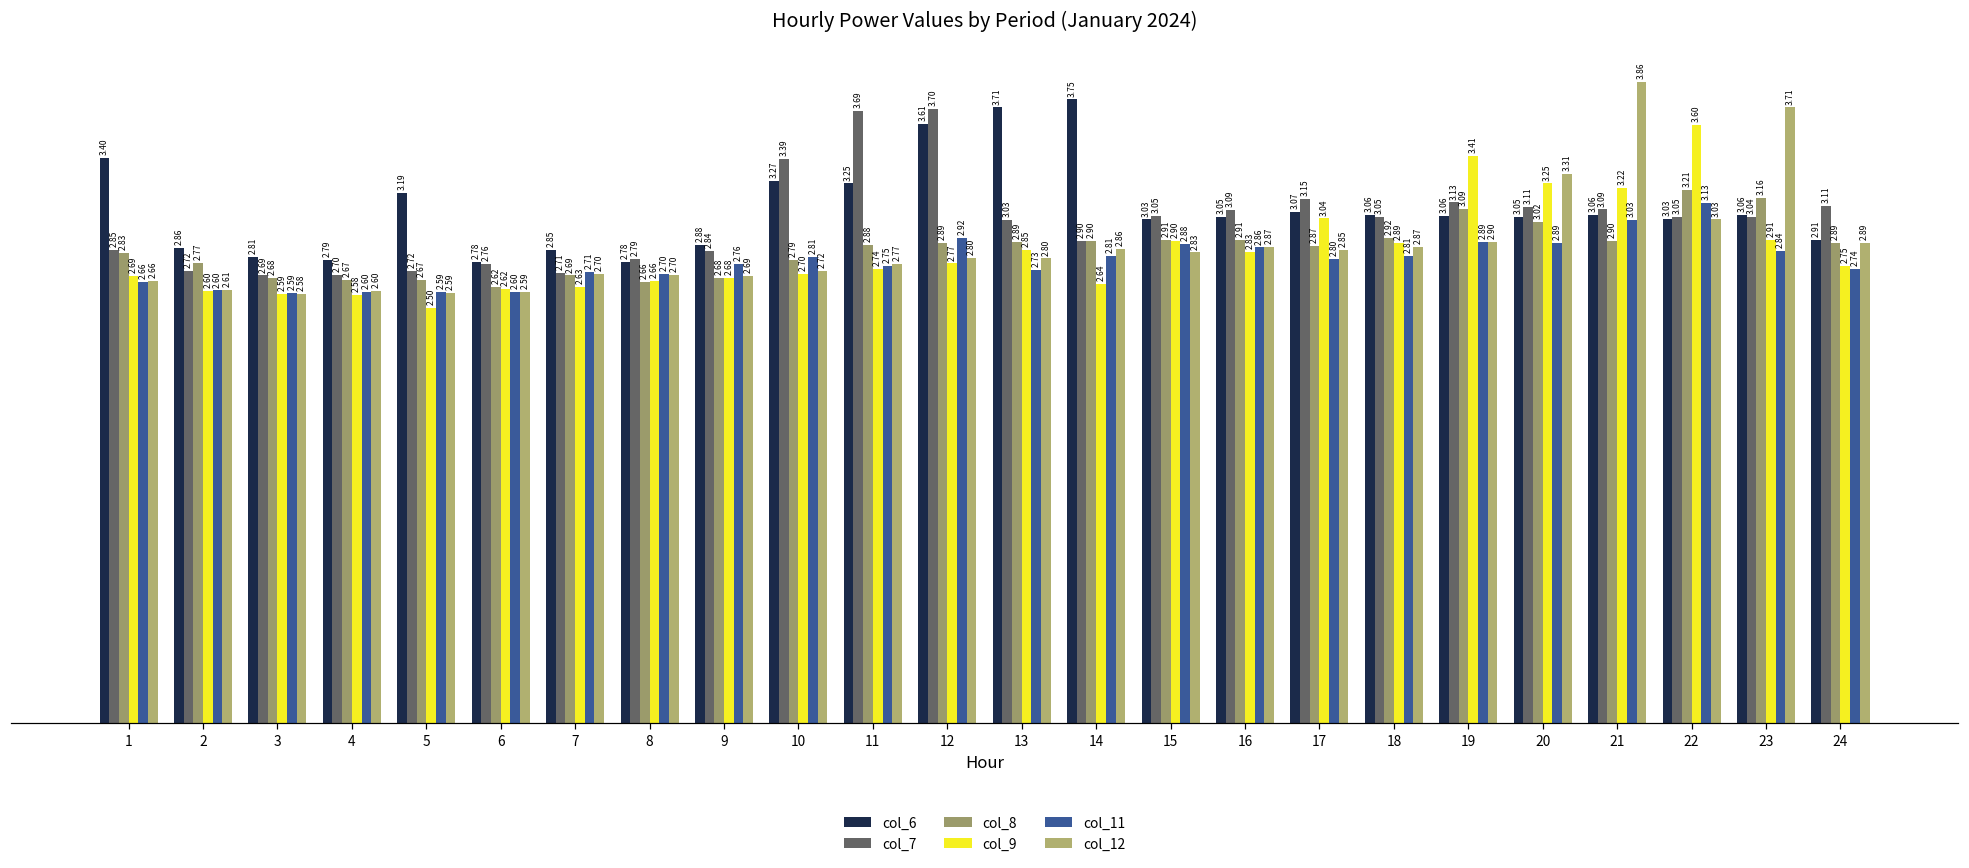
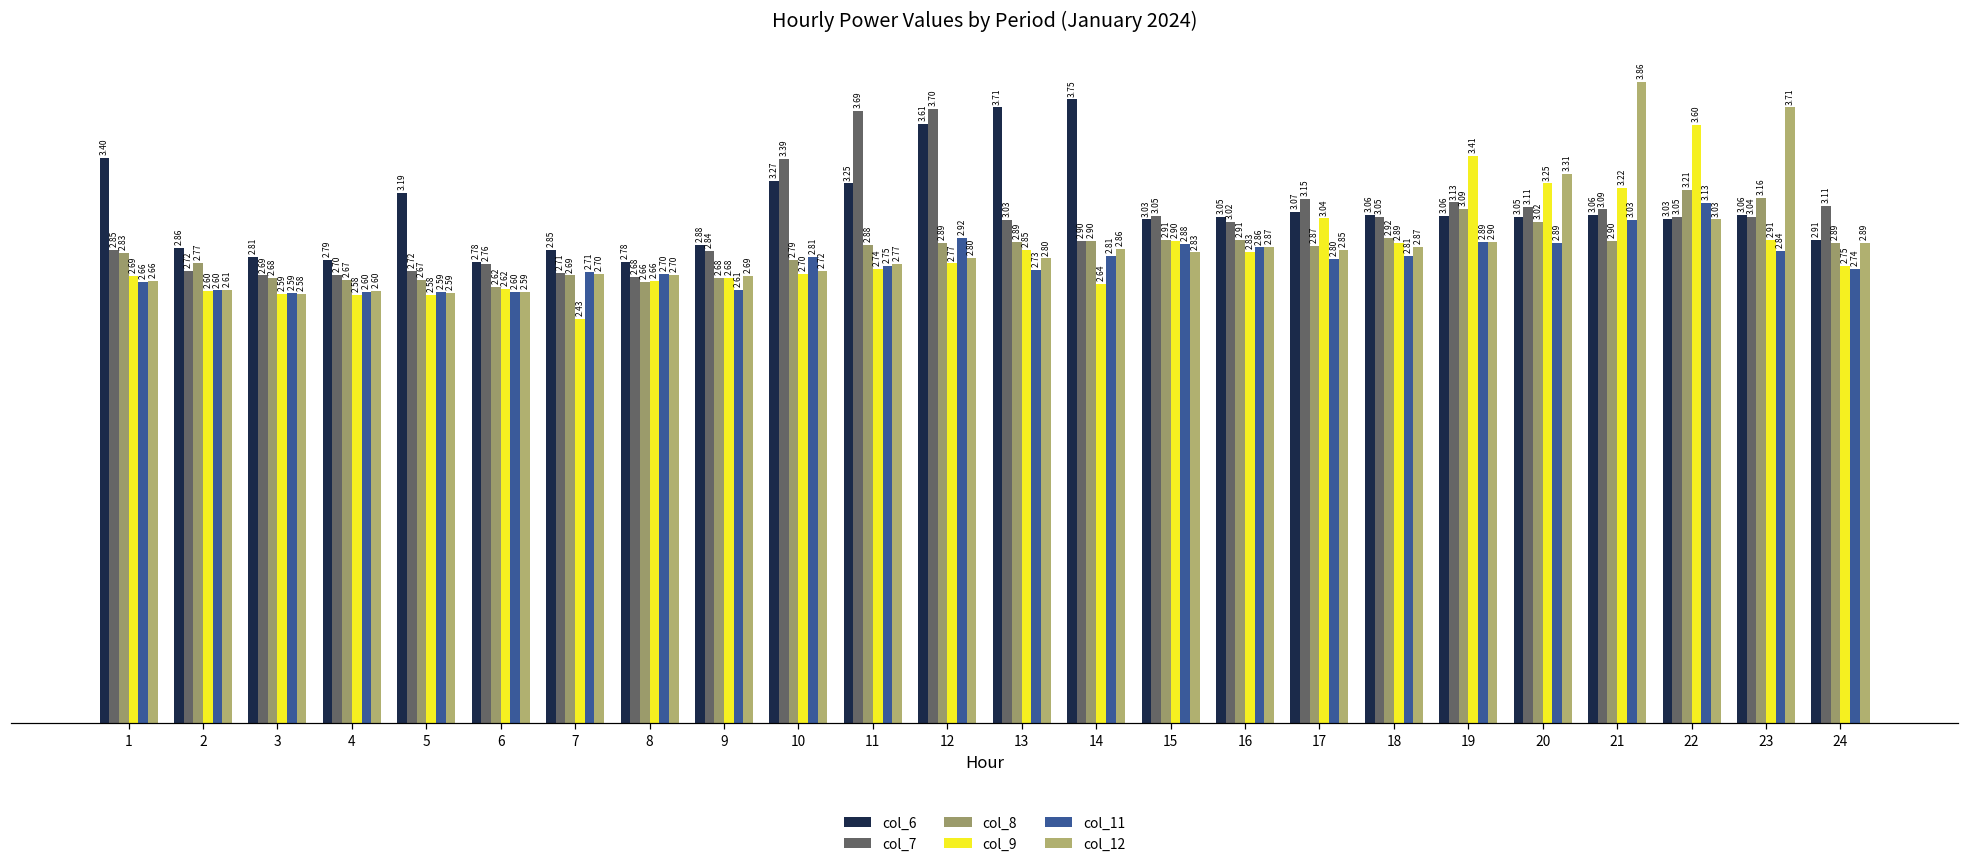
  {
    "col_6": {
      "1": 3.40,
      "2": 2.86,
      "3": 2.81,
      "4": 2.79,
      "5": 3.19,
      "6": 2.78,
      "7": 2.85,
      "8": 2.78,
      "9": 2.88,
      "10": 3.27,
      "11": 3.25,
      "12": 3.61,
      "13": 3.71,
      "14": 3.75,
      "15": 3.03,
      "16": 3.05,
      "17": 3.07,
      "18": 3.06,
      "19": 3.06,
      "20": 3.05,
      "21": 3.06,
      "22": 3.03,
      "23": 3.06,
      "24": 2.91
    },
    "col_7": {
      "1": 2.85,
      "2": 2.72,
      "3": 2.69,
      "4": 2.70,
      "5": 2.72,
      "6": 2.76,
      "7": 2.71,
-     "8": 2.79,
+     "8": 2.68,
      "9": 2.84,
      "10": 3.39,
      "11": 3.69,
      "12": 3.70,
      "13": 3.03,
      "14": 2.90,
      "15": 3.05,
-     "16": 3.09,
+     "16": 3.02,
      "17": 3.15,
      "18": 3.05,
      "19": 3.13,
      "20": 3.11,
      "21": 3.09,
      "22": 3.05,
      "23": 3.04,
      "24": 3.11
    },
    "col_9": {
      "1": 2.69,
      "2": 2.60,
      "3": 2.59,
      "4": 2.58,
-     "5": 2.50,
+     "5": 2.58,
      "6": 2.62,
-     "7": 2.63,
+     "7": 2.43,
      "8": 2.66,
      "9": 2.68,
      "10": 2.70,
      "11": 2.74,
      "12": 2.77,
      "13": 2.85,
      "14": 2.64,
      "15": 2.90,
      "16": 2.83,
      "17": 3.04,
      "18": 2.89,
      "19": 3.41,
      "20": 3.25,
      "21": 3.22,
      "22": 3.60,
      "23": 2.91,
      "24": 2.75
    },
    "col_11": {
      "1": 2.66,
      "2": 2.60,
      "3": 2.59,
      "4": 2.60,
      "5": 2.59,
      "6": 2.60,
      "7": 2.71,
      "8": 2.70,
-     "9": 2.76,
+     "9": 2.61,
      "10": 2.81,
      "11": 2.75,
      "12": 2.92,
      "13": 2.73,
      "14": 2.81,
      "15": 2.88,
      "16": 2.86,
      "17": 2.80,
      "18": 2.81,
      "19": 2.89,
      "20": 2.89,
      "21": 3.03,
      "22": 3.13,
      "23": 2.84,
      "24": 2.74
    }
  }
